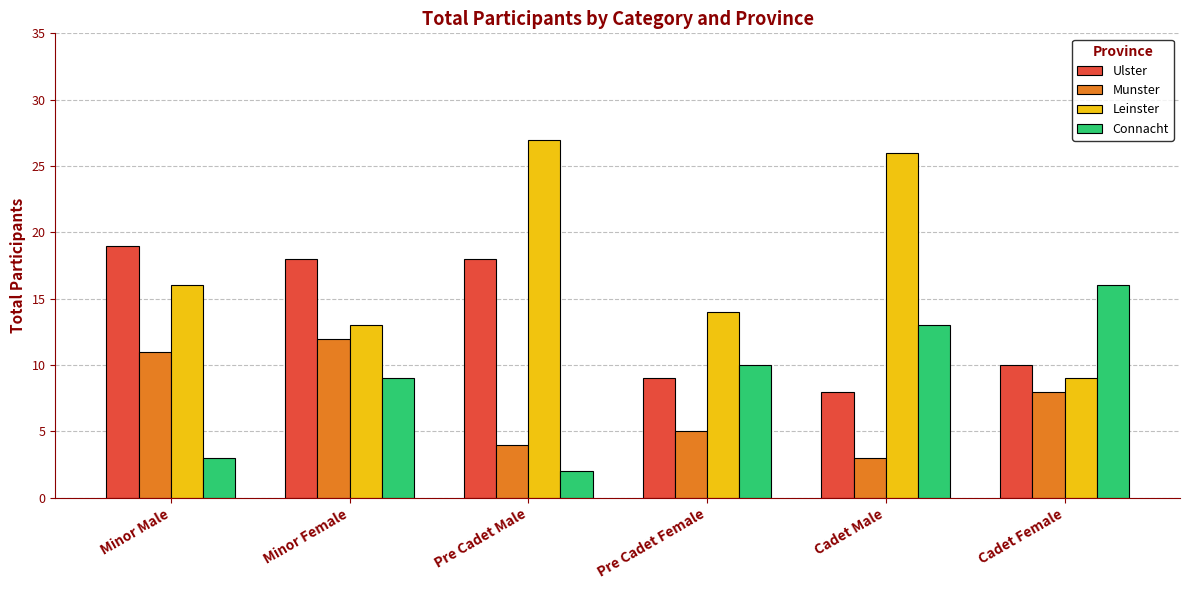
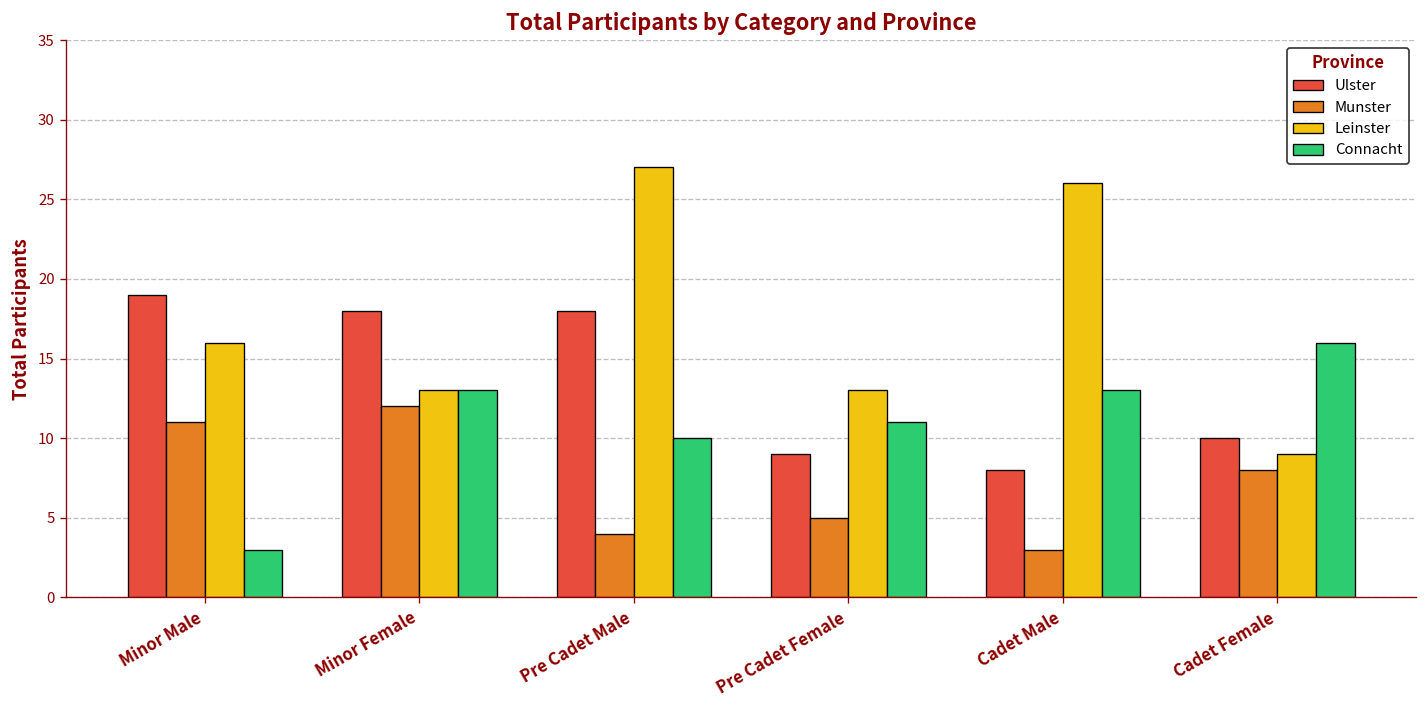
  {
    "Leinster": {
      "Minor Male": 16,
      "Minor Female": 13,
      "Pre Cadet Male": 27,
-     "Pre Cadet Female": 14,
+     "Pre Cadet Female": 13,
      "Cadet Male": 26,
      "Cadet Female": 9
    },
    "Connacht": {
      "Minor Male": 3,
-     "Minor Female": 9,
-     "Pre Cadet Male": 2,
-     "Pre Cadet Female": 10,
+     "Minor Female": 13,
+     "Pre Cadet Male": 10,
+     "Pre Cadet Female": 11,
      "Cadet Male": 13,
      "Cadet Female": 16
    }
  }
